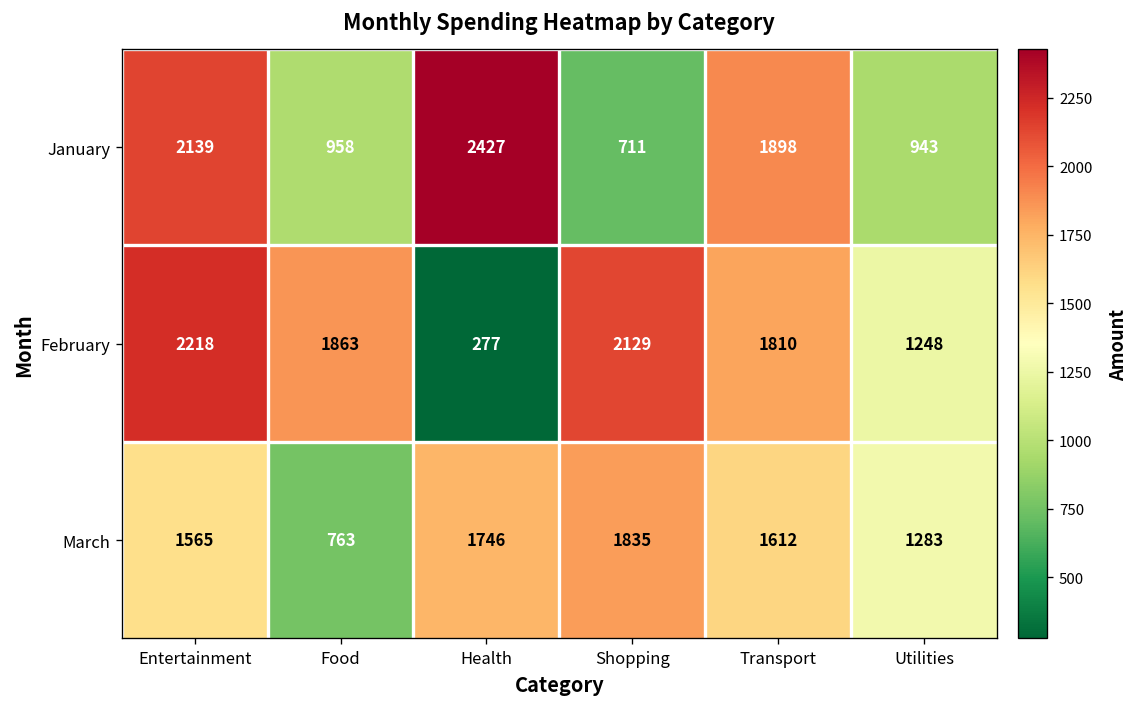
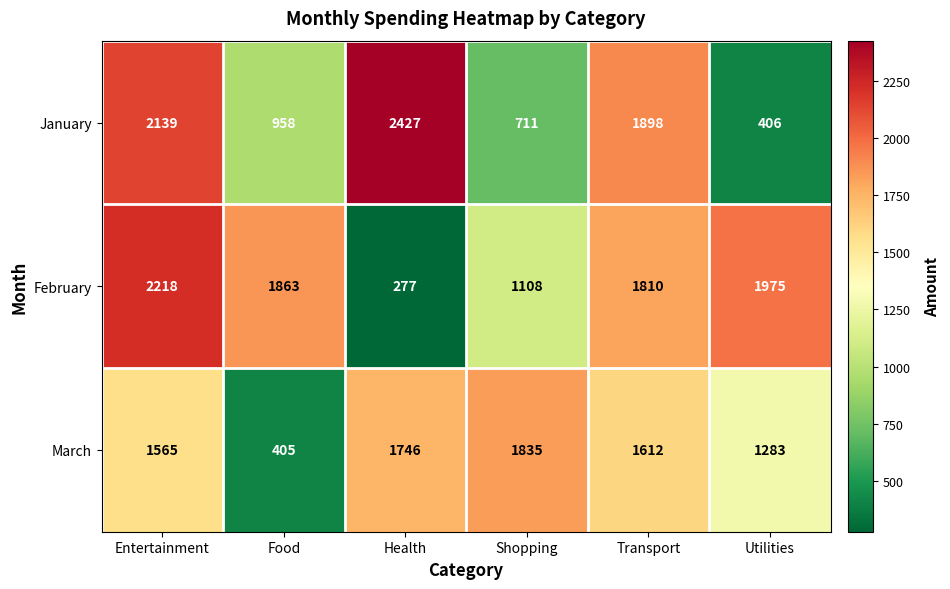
  {
    "January": {
      "Entertainment": 2139,
      "Food": 958,
      "Health": 2427,
      "Shopping": 711,
      "Transport": 1898,
-     "Utilities": 943
+     "Utilities": 406
    },
    "February": {
      "Entertainment": 2218,
      "Food": 1863,
      "Health": 277,
-     "Shopping": 2129,
+     "Shopping": 1108,
      "Transport": 1810,
-     "Utilities": 1248
+     "Utilities": 1975
    },
    "March": {
      "Entertainment": 1565,
-     "Food": 763,
+     "Food": 405,
      "Health": 1746,
      "Shopping": 1835,
      "Transport": 1612,
      "Utilities": 1283
    }
  }
